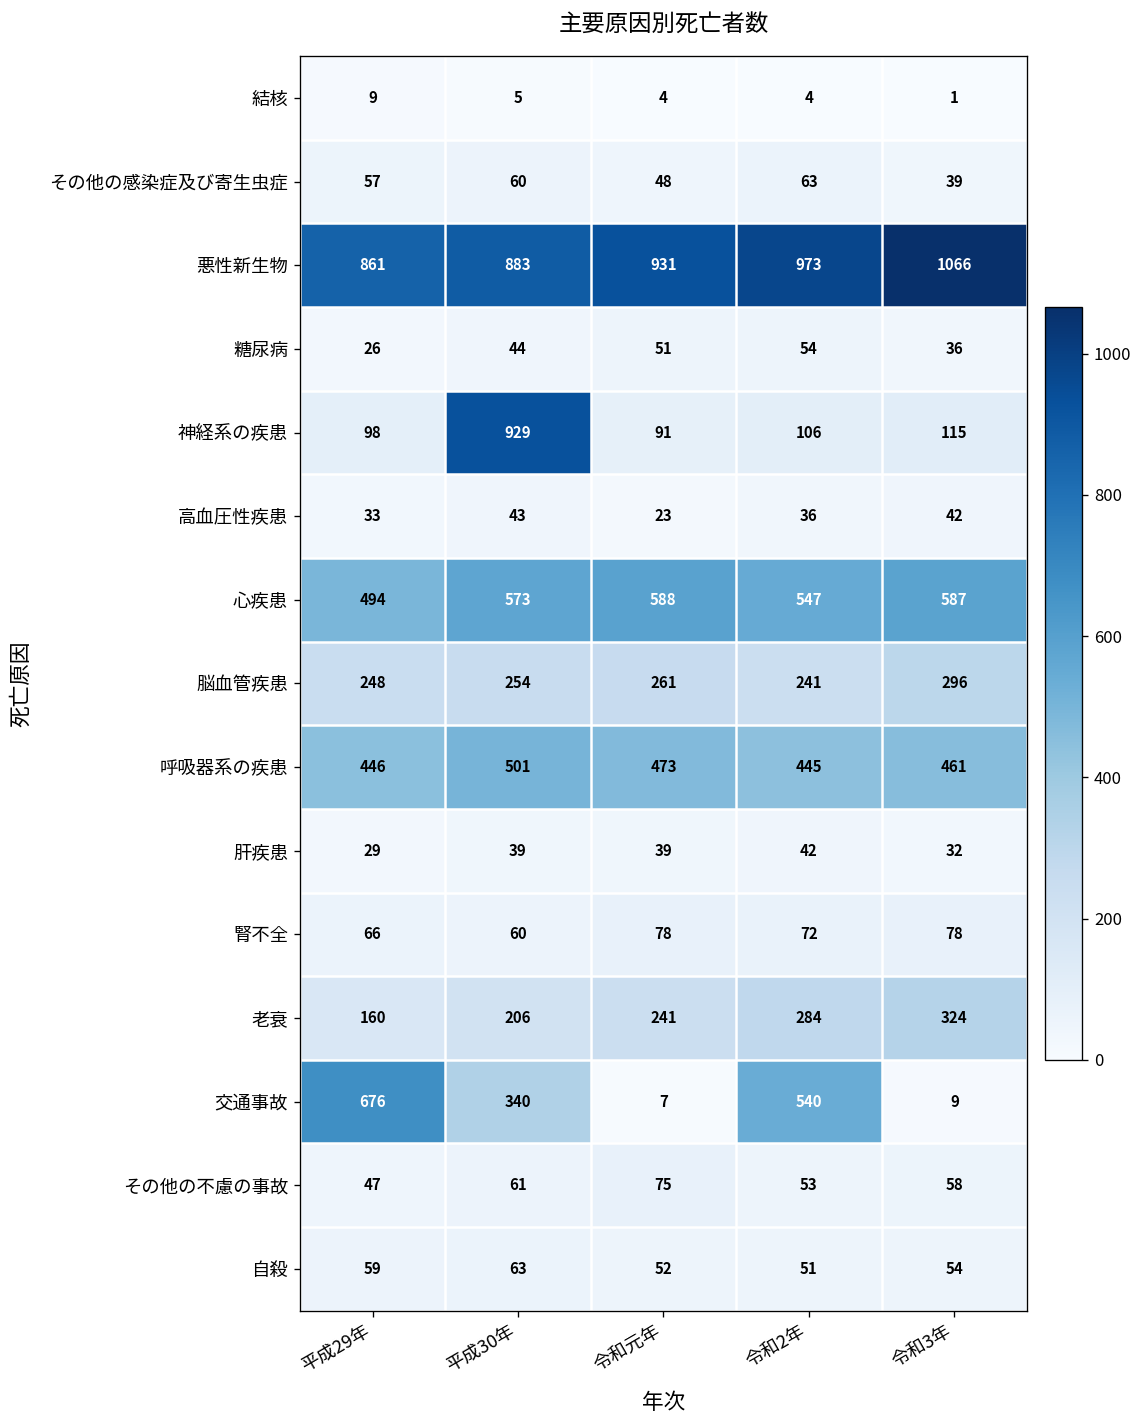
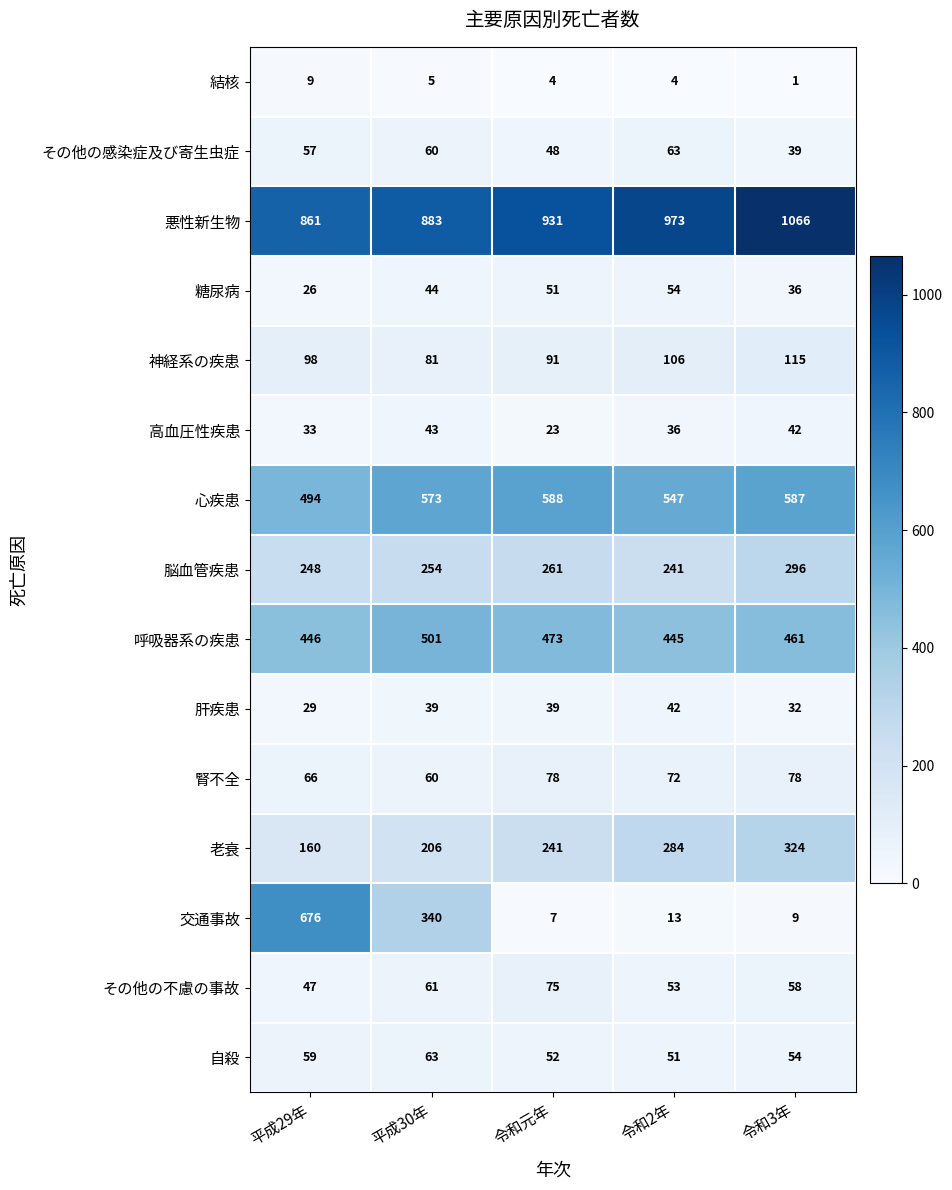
  {
    "結核": {
      "平成29年": 9,
      "平成30年": 5,
      "令和元年": 4,
      "令和2年": 4,
      "令和3年": 1
    },
    "その他の感染症及び寄生虫症": {
      "平成29年": 57,
      "平成30年": 60,
      "令和元年": 48,
      "令和2年": 63,
      "令和3年": 39
    },
    "悪性新生物": {
      "平成29年": 861,
      "平成30年": 883,
      "令和元年": 931,
      "令和2年": 973,
      "令和3年": 1066
    },
    "糖尿病": {
      "平成29年": 26,
      "平成30年": 44,
      "令和元年": 51,
      "令和2年": 54,
      "令和3年": 36
    },
    "神経系の疾患": {
      "平成29年": 98,
-     "平成30年": 929,
+     "平成30年": 81,
      "令和元年": 91,
      "令和2年": 106,
      "令和3年": 115
    },
    "高血圧性疾患": {
      "平成29年": 33,
      "平成30年": 43,
      "令和元年": 23,
      "令和2年": 36,
      "令和3年": 42
    },
    "心疾患": {
      "平成29年": 494,
      "平成30年": 573,
      "令和元年": 588,
      "令和2年": 547,
      "令和3年": 587
    },
    "脳血管疾患": {
      "平成29年": 248,
      "平成30年": 254,
      "令和元年": 261,
      "令和2年": 241,
      "令和3年": 296
    },
    "呼吸器系の疾患": {
      "平成29年": 446,
      "平成30年": 501,
      "令和元年": 473,
      "令和2年": 445,
      "令和3年": 461
    },
    "肝疾患": {
      "平成29年": 29,
      "平成30年": 39,
      "令和元年": 39,
      "令和2年": 42,
      "令和3年": 32
    },
    "腎不全": {
      "平成29年": 66,
      "平成30年": 60,
      "令和元年": 78,
      "令和2年": 72,
      "令和3年": 78
    },
    "老衰": {
      "平成29年": 160,
      "平成30年": 206,
      "令和元年": 241,
      "令和2年": 284,
      "令和3年": 324
    },
    "交通事故": {
      "平成29年": 676,
      "平成30年": 340,
      "令和元年": 7,
-     "令和2年": 540,
+     "令和2年": 13,
      "令和3年": 9
    },
    "その他の不慮の事故": {
      "平成29年": 47,
      "平成30年": 61,
      "令和元年": 75,
      "令和2年": 53,
      "令和3年": 58
    },
    "自殺": {
      "平成29年": 59,
      "平成30年": 63,
      "令和元年": 52,
      "令和2年": 51,
      "令和3年": 54
    }
  }
